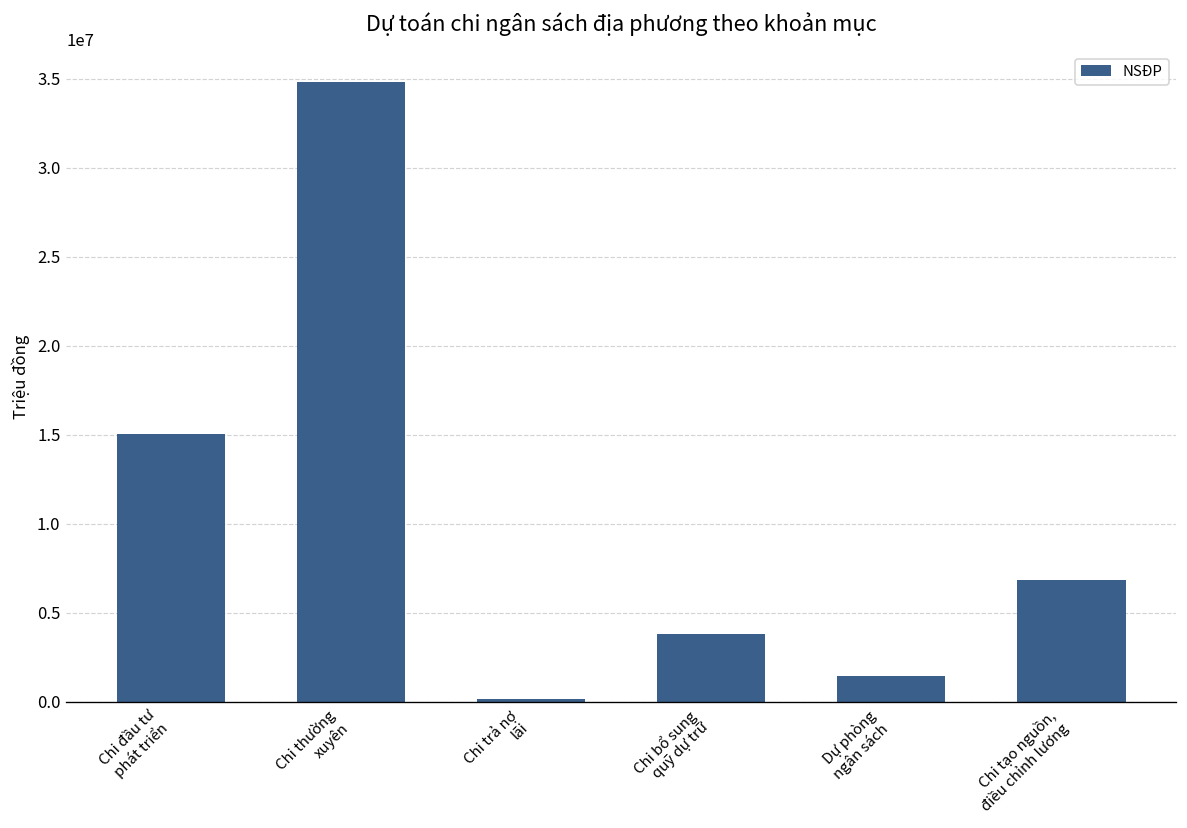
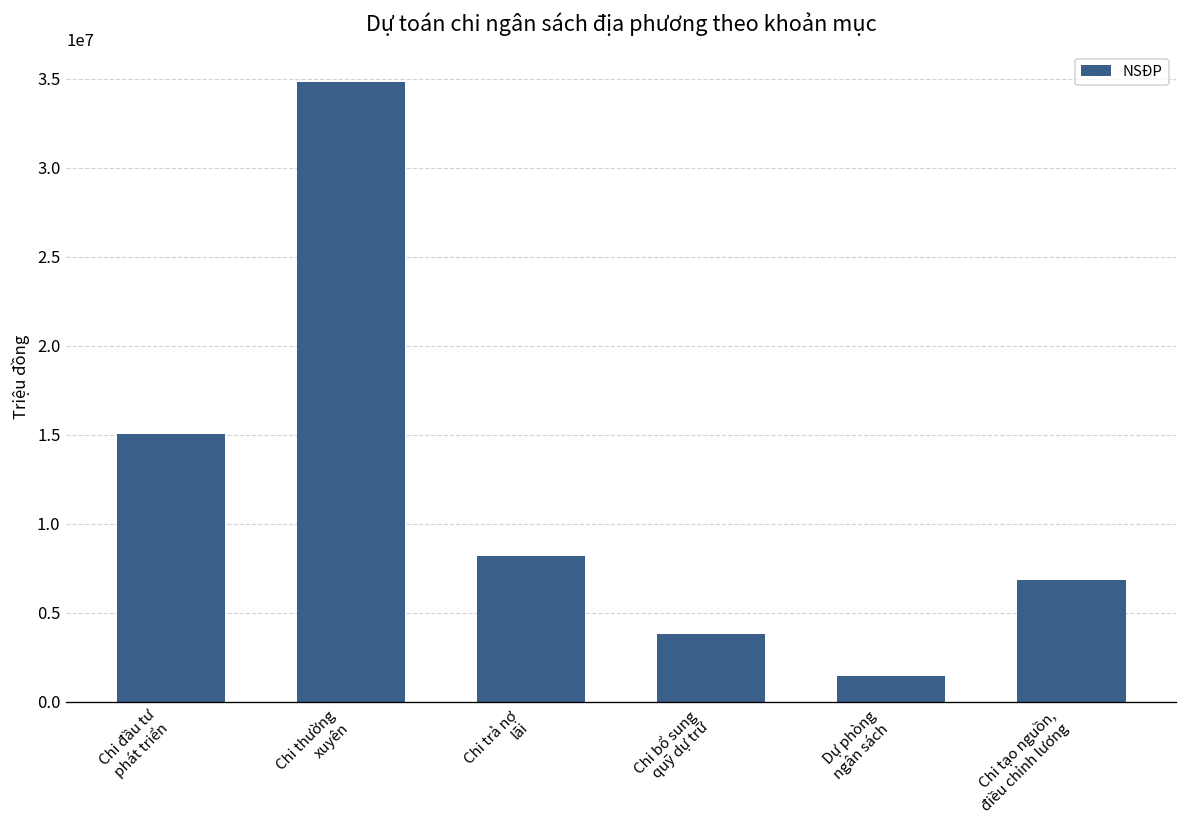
  {
    "Chi đầu tư phát triển": 15100000,
    "Chi thường xuyên": 34800000,
-   "Chi trả nợ lãi": 200000,
+   "Chi trả nợ lãi": 8200000,
    "Chi bổ sung quỹ dự trữ": 3800000,
    "Dự phòng ngân sách": 1400000,
    "Chi tạo nguồn, điều chỉnh lương": 6800000
  }
